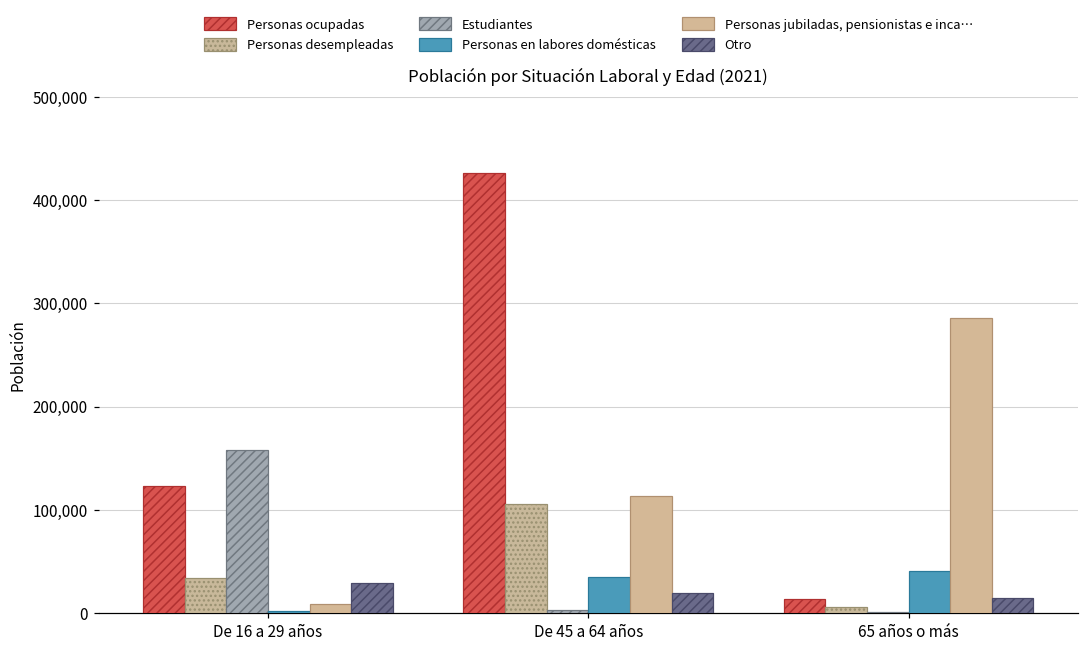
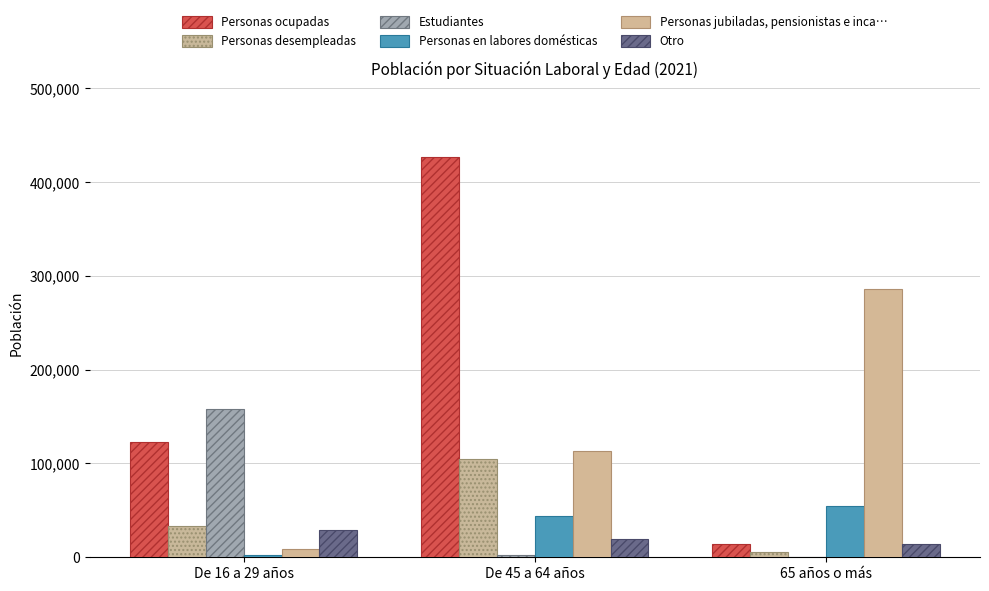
  {
    "Personas ocupadas": {
      "De 16 a 29 años": "120,000",
      "De 45 a 64 años": "430,000",
      "65 años o más": "10,000"
    },
    "Personas en labores domésticas": {
-     "De 45 a 64 años": "30,000",
-     "65 años o más": "40,000"
+     "De 45 a 64 años": "40,000",
+     "65 años o más": "50,000"
    },
    "Otro": {
      "De 16 a 29 años": "30,000",
      "De 45 a 64 años": "20,000",
      "65 años o más": "10,000"
    }
  }
